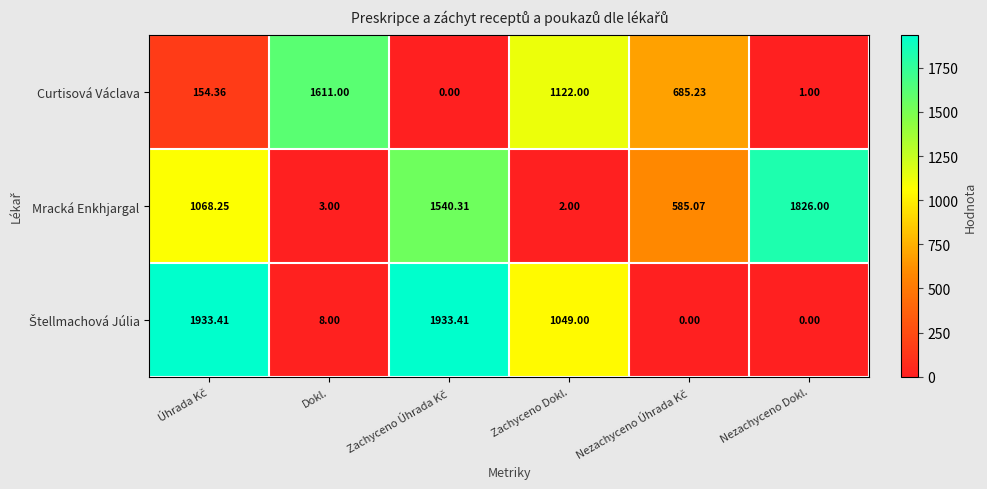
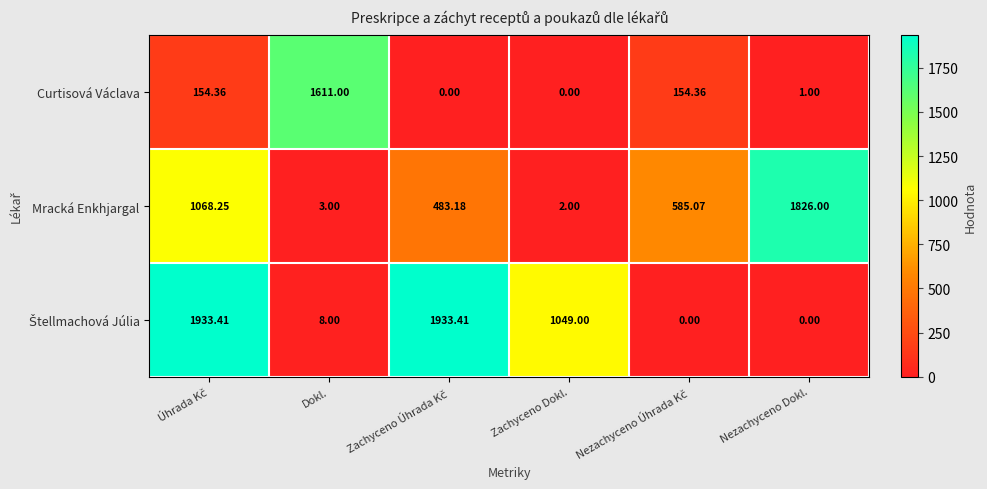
  {
    "Curtisová Václava": {
      "Úhrada Kč": 154.36,
      "Dokl.": 1611.00,
      "Zachyceno Úhrada Kč": 0.00,
-     "Zachyceno Dokl.": 1122.00,
-     "Nezachyceno Úhrada Kč": 685.23,
+     "Zachyceno Dokl.": 0.00,
+     "Nezachyceno Úhrada Kč": 154.36,
      "Nezachyceno Dokl.": 1.00
    },
    "Mracká Enkhjargal": {
      "Úhrada Kč": 1068.25,
      "Dokl.": 3.00,
-     "Zachyceno Úhrada Kč": 1540.31,
+     "Zachyceno Úhrada Kč": 483.18,
      "Zachyceno Dokl.": 2.00,
      "Nezachyceno Úhrada Kč": 585.07,
      "Nezachyceno Dokl.": 1826.00
    },
    "Štellmachová Júlia": {
      "Úhrada Kč": 1933.41,
      "Dokl.": 8.00,
      "Zachyceno Úhrada Kč": 1933.41,
      "Zachyceno Dokl.": 1049.00,
      "Nezachyceno Úhrada Kč": 0.00,
      "Nezachyceno Dokl.": 0.00
    }
  }
